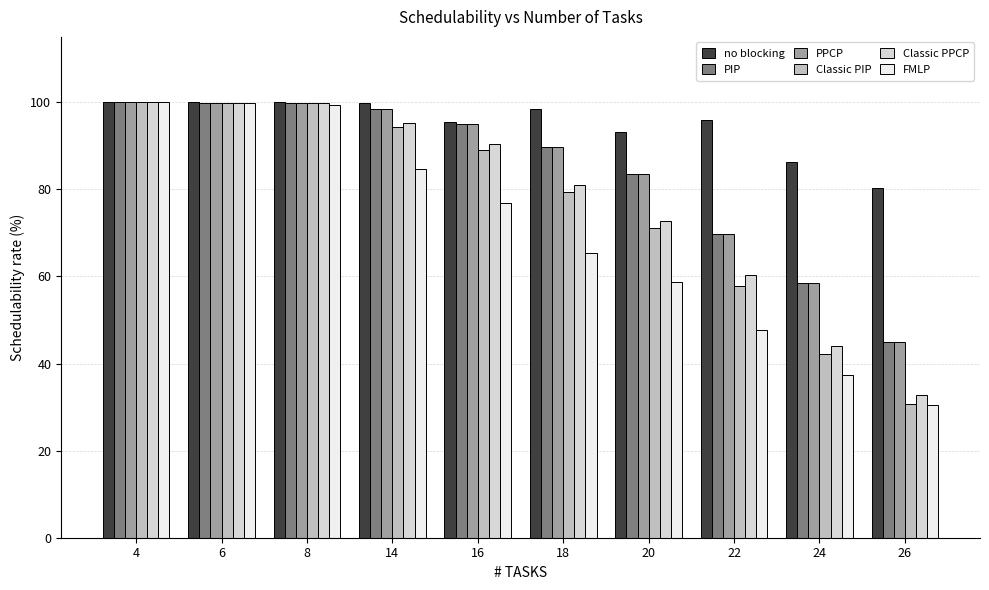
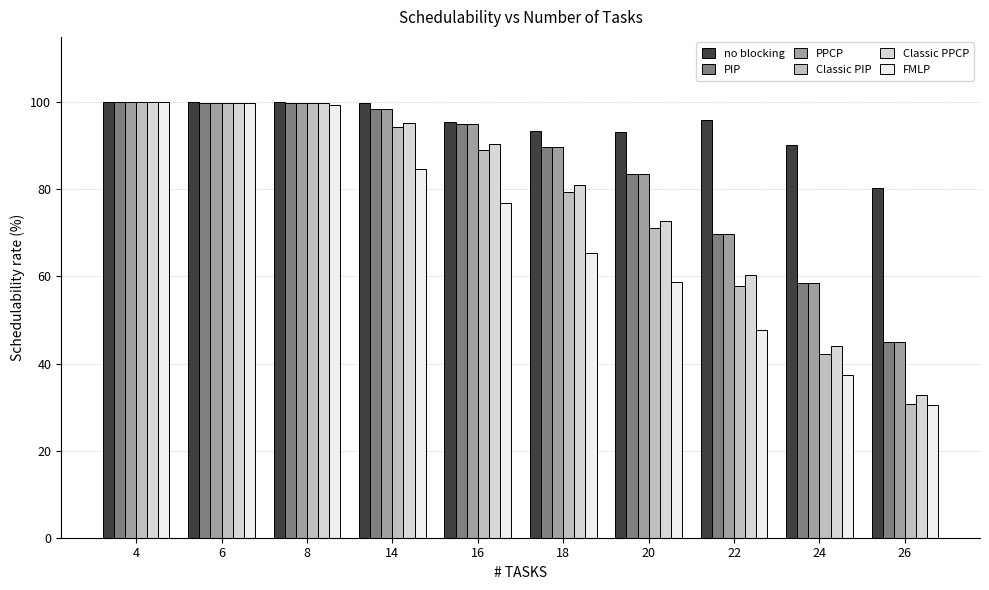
  {
    "no blocking": {
      "4": 100,
      "6": 100,
      "8": 100,
      "14": 100,
      "16": 96,
-     "18": 98,
+     "18": 93,
      "20": 93,
      "22": 96,
-     "24": 86,
+     "24": 90,
      "26": 80
    }
  }
